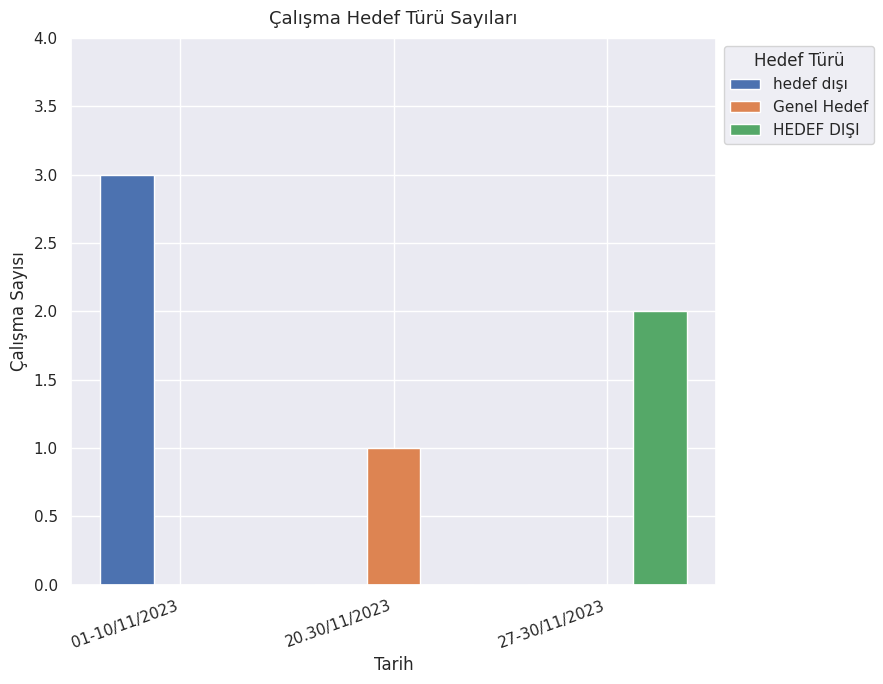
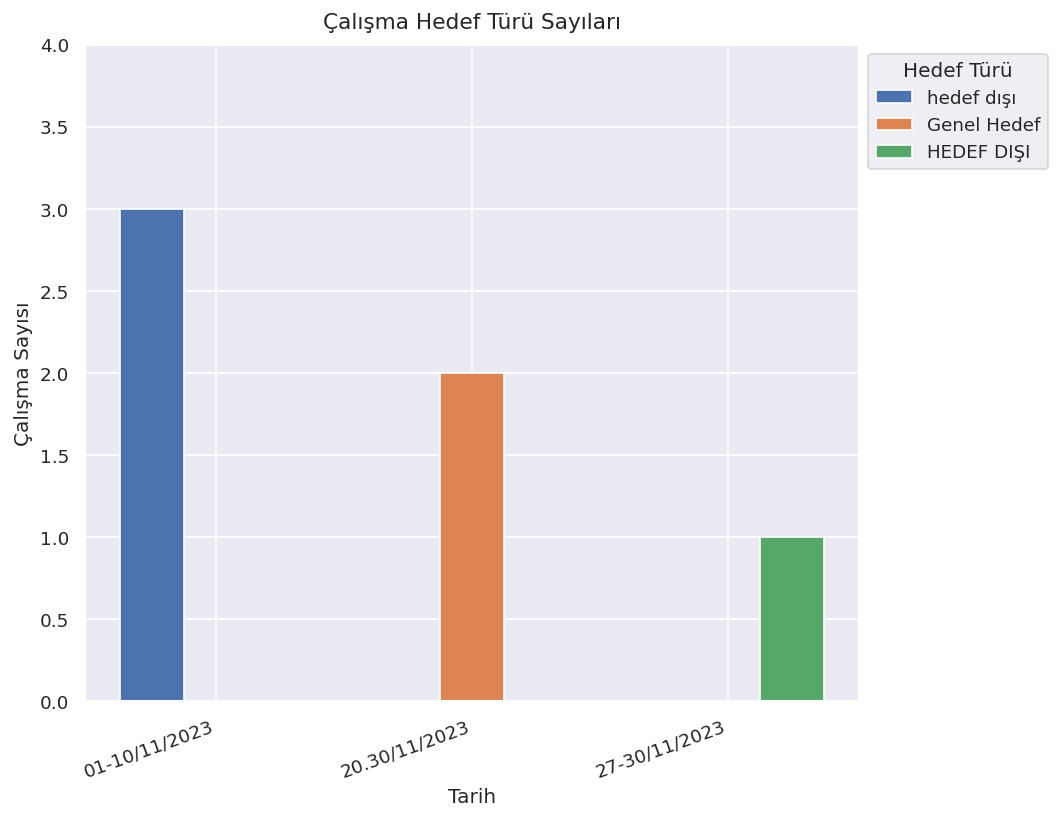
  {
    "hedef dışı": {
      "01-10/11/2023": 3,
      "20.30/11/2023": 0,
      "27-30/11/2023": 0
    },
    "Genel Hedef": {
      "01-10/11/2023": 0,
-     "20.30/11/2023": 1,
+     "20.30/11/2023": 2,
      "27-30/11/2023": 0
    },
    "HEDEF DIŞI": {
      "01-10/11/2023": 0,
      "20.30/11/2023": 0,
-     "27-30/11/2023": 2
+     "27-30/11/2023": 1
    }
  }
